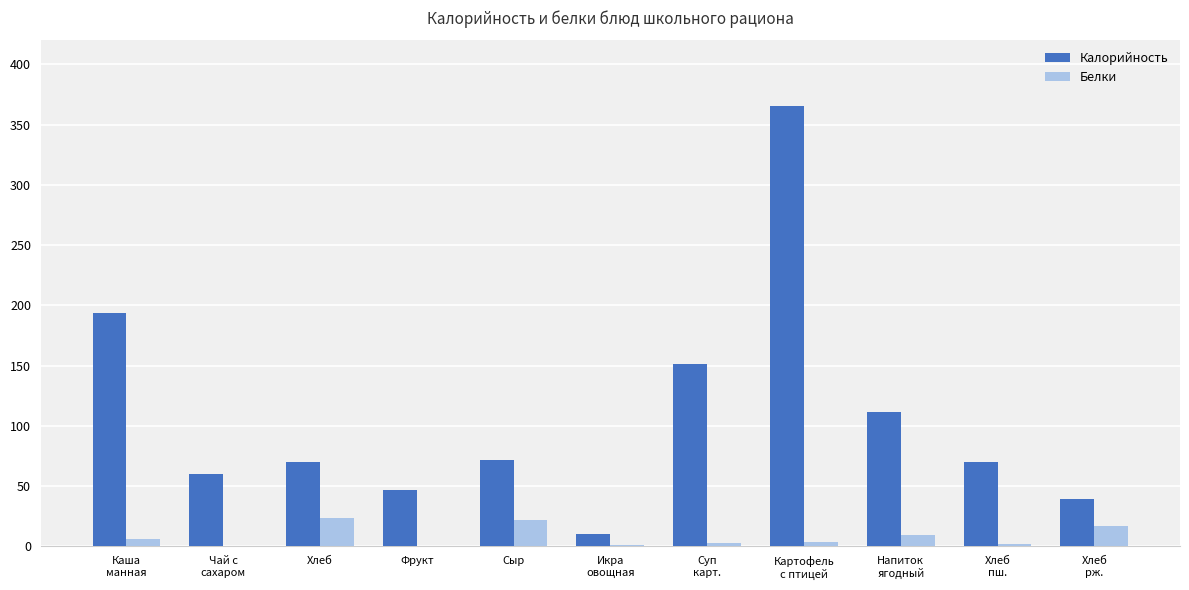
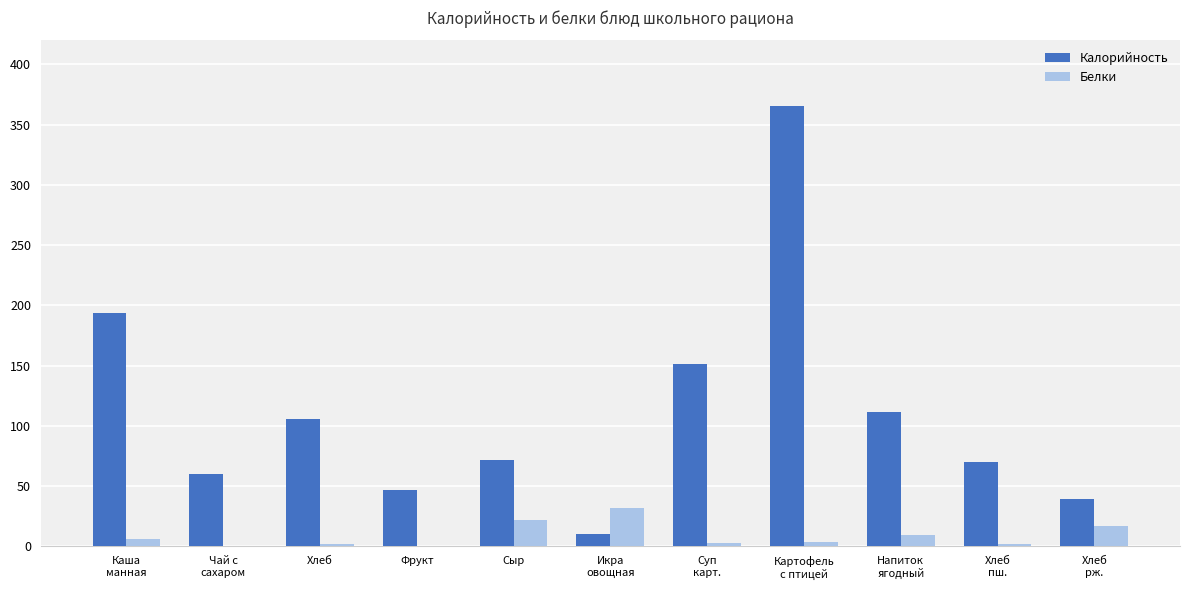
  {
    "Калорийность": {
      "Каша манная": 194,
      "Чай с сахаром": 60,
-     "Хлеб": 70,
+     "Хлеб": 105,
      "Фрукт": 47,
      "Сыр": 72,
      "Икра овощная": 10,
      "Суп карт.": 151,
      "Картофель с птицей": 366,
      "Напиток ягодный": 111,
      "Хлеб пш.": 70,
      "Хлеб рж.": 39
    },
    "Белки": {
      "Каша манная": 6,
-     "Хлеб": 23,
+     "Хлеб": 2,
      "Сыр": 22,
-     "Икра овощная": 1,
+     "Икра овощная": 32,
      "Суп карт.": 3,
      "Картофель с птицей": 3,
      "Напиток ягодный": 9,
      "Хлеб пш.": 2,
      "Хлеб рж.": 17
    }
  }
